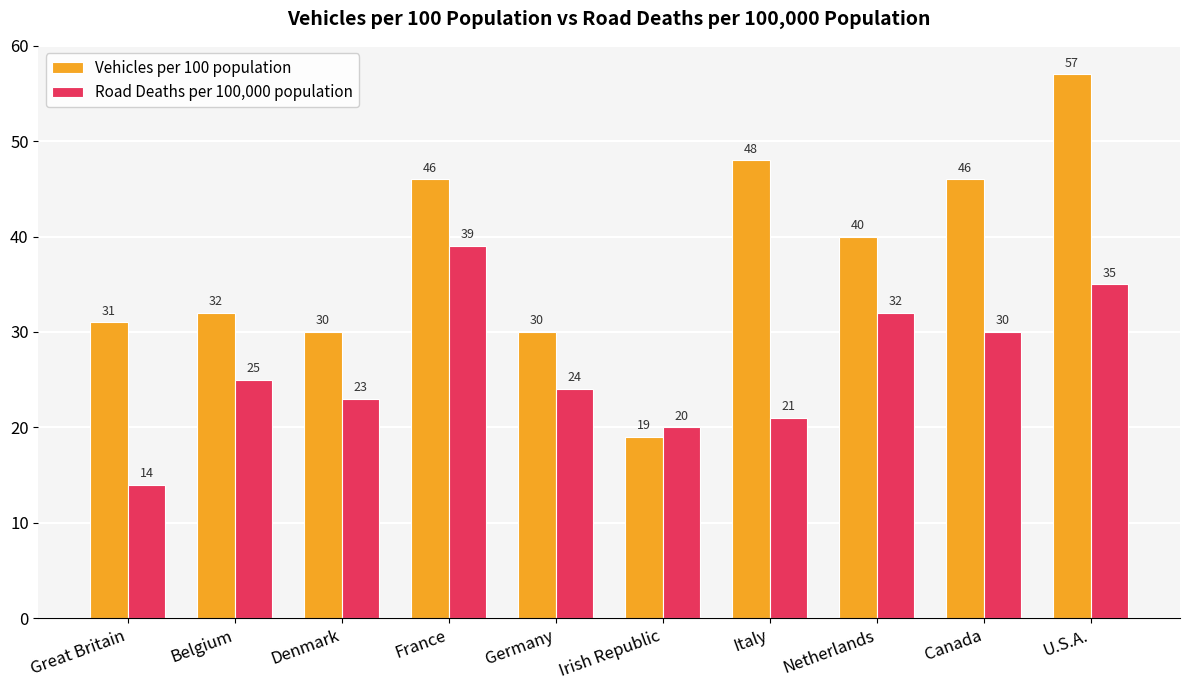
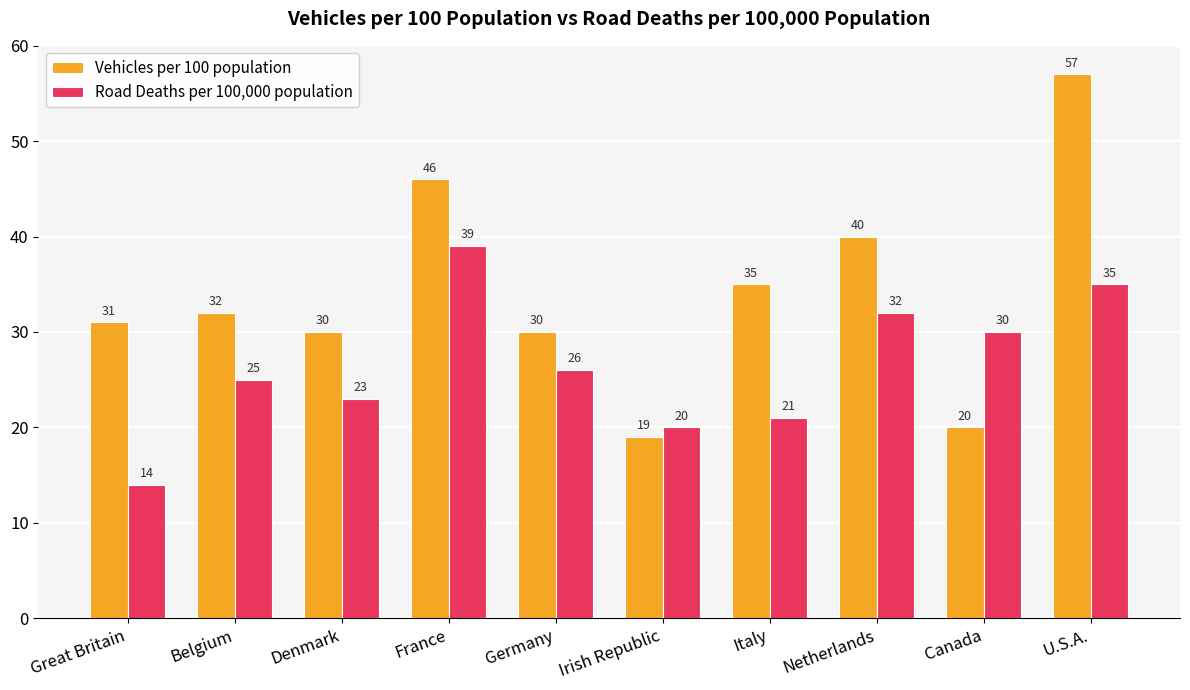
  {
    "Vehicles per 100 population": {
      "Great Britain": 31,
      "Belgium": 32,
      "Denmark": 30,
      "France": 46,
      "Germany": 30,
      "Irish Republic": 19,
-     "Italy": 48,
+     "Italy": 35,
      "Netherlands": 40,
-     "Canada": 46,
+     "Canada": 20,
      "U.S.A.": 57
    },
    "Road Deaths per 100,000 population": {
      "Great Britain": 14,
      "Belgium": 25,
      "Denmark": 23,
      "France": 39,
-     "Germany": 24,
+     "Germany": 26,
      "Irish Republic": 20,
      "Italy": 21,
      "Netherlands": 32,
      "Canada": 30,
      "U.S.A.": 35
    }
  }
